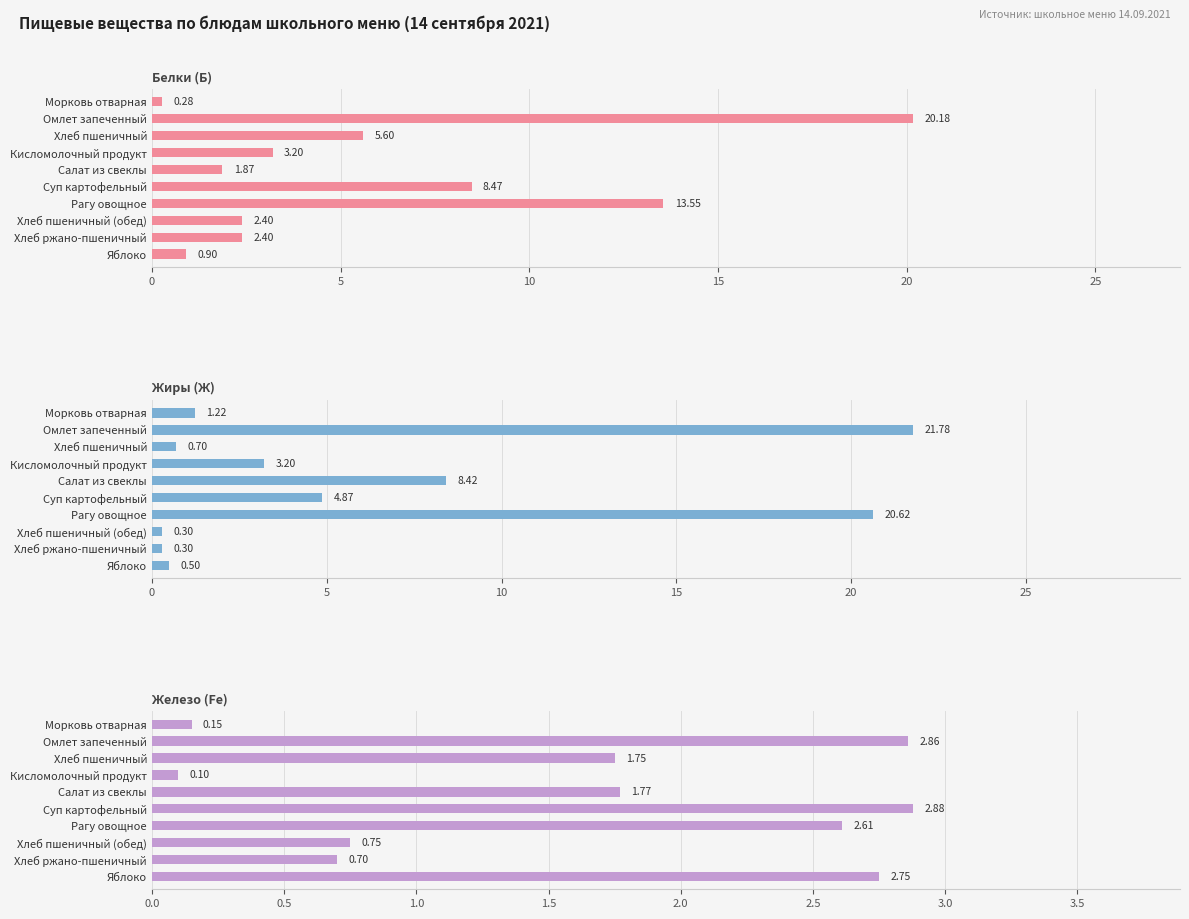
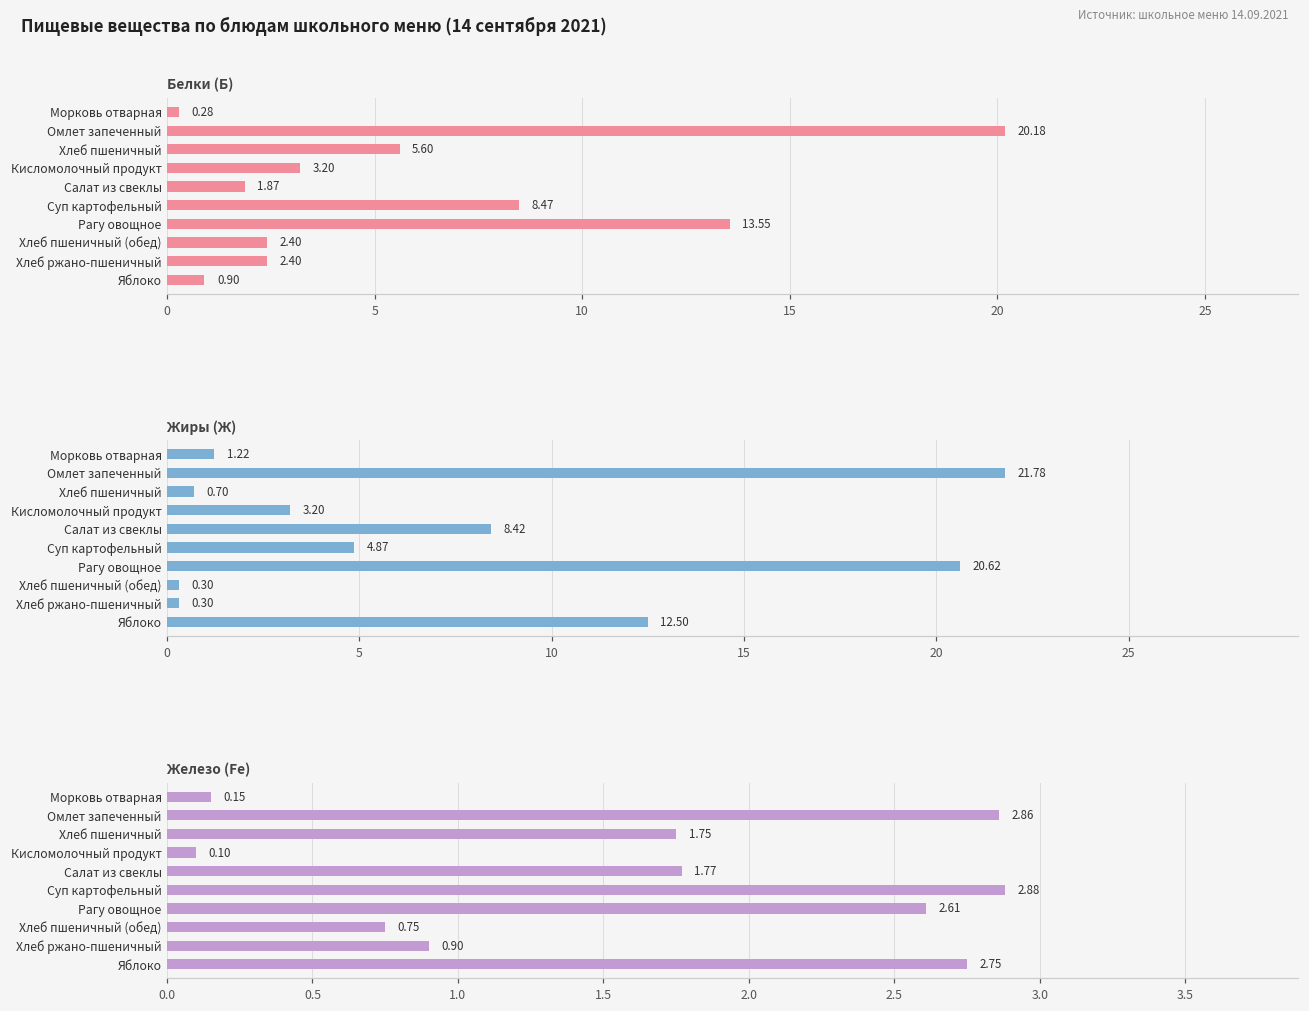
  {
    "Белки (Б)": {
      "Морковь отварная": 0.28,
      "Омлет запеченный": 20.18,
      "Хлеб пшеничный": 5.60,
      "Кисломолочный продукт": 3.20,
      "Салат из свеклы": 1.87,
      "Суп картофельный": 8.47,
      "Рагу овощное": 13.55,
      "Хлеб пшеничный (обед)": 2.40,
      "Хлеб ржано-пшеничный": 2.40,
      "Яблоко": 0.90
    },
    "Жиры (Ж)": {
      "Морковь отварная": 1.22,
      "Омлет запеченный": 21.78,
      "Хлеб пшеничный": 0.70,
      "Кисломолочный продукт": 3.20,
      "Салат из свеклы": 8.42,
      "Суп картофельный": 4.87,
      "Рагу овощное": 20.62,
      "Хлеб пшеничный (обед)": 0.30,
      "Хлеб ржано-пшеничный": 0.30,
-     "Яблоко": 0.50
+     "Яблоко": 12.50
    },
    "Железо (Fe)": {
      "Морковь отварная": 0.15,
      "Омлет запеченный": 2.86,
      "Хлеб пшеничный": 1.75,
      "Кисломолочный продукт": 0.10,
      "Салат из свеклы": 1.77,
      "Суп картофельный": 2.88,
      "Рагу овощное": 2.61,
      "Хлеб пшеничный (обед)": 0.75,
-     "Хлеб ржано-пшеничный": 0.70,
+     "Хлеб ржано-пшеничный": 0.90,
      "Яблоко": 2.75
    }
  }
